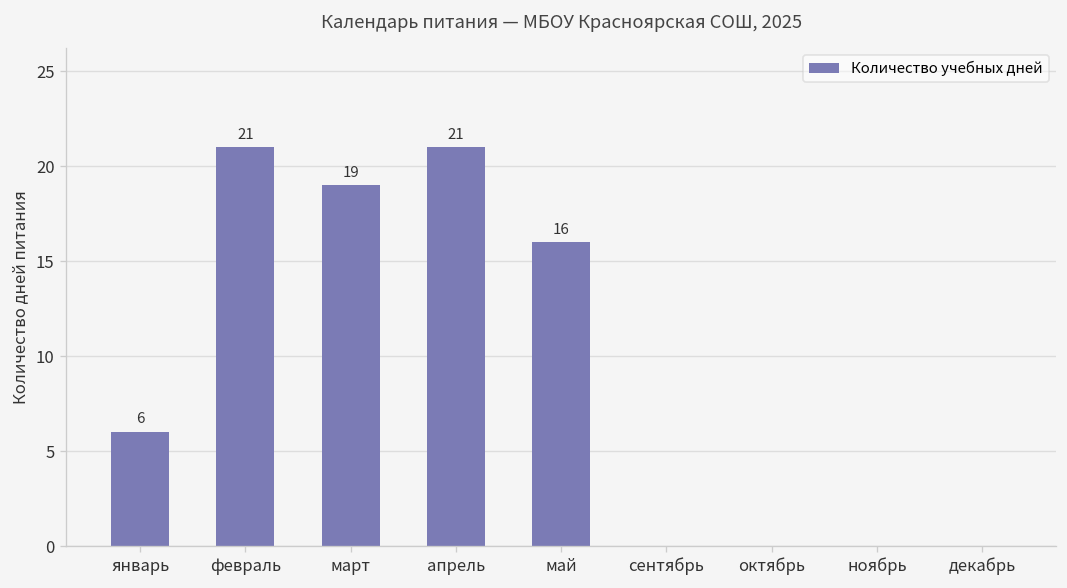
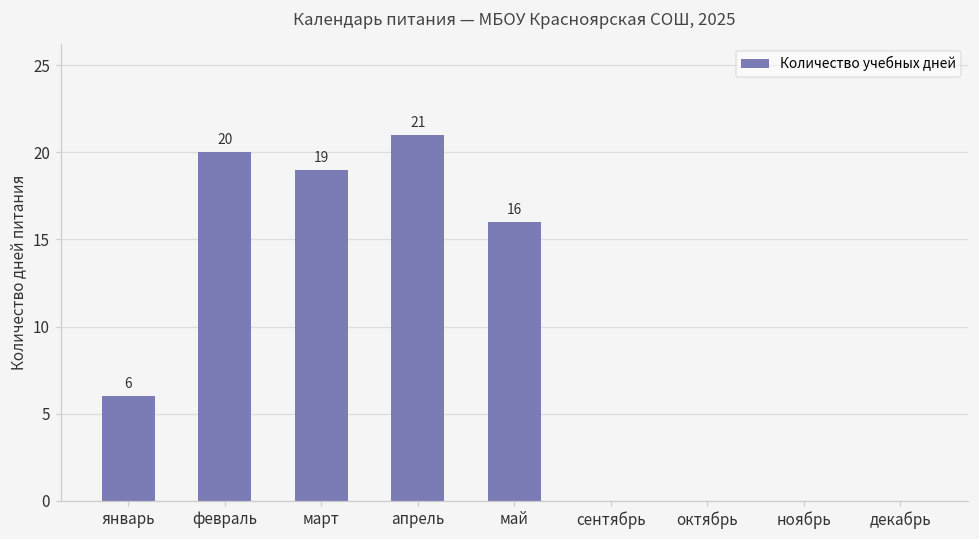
  {
    "январь": 6,
-   "февраль": 21,
+   "февраль": 20,
    "март": 19,
    "апрель": 21,
    "май": 16
  }
